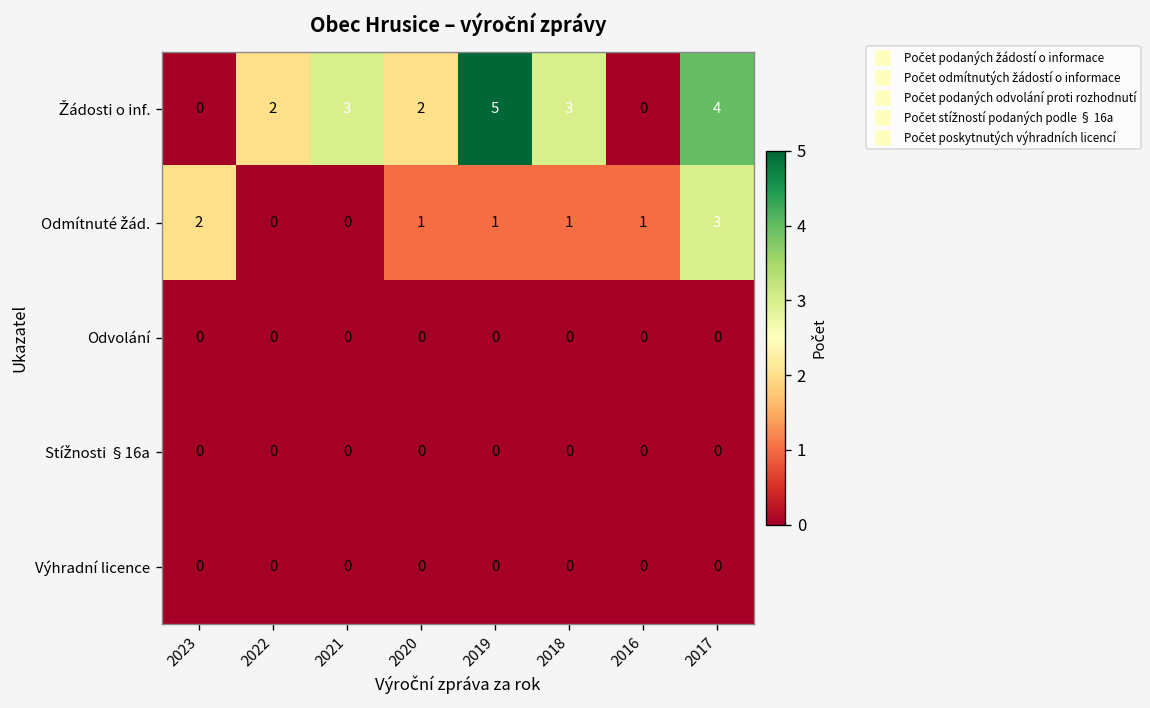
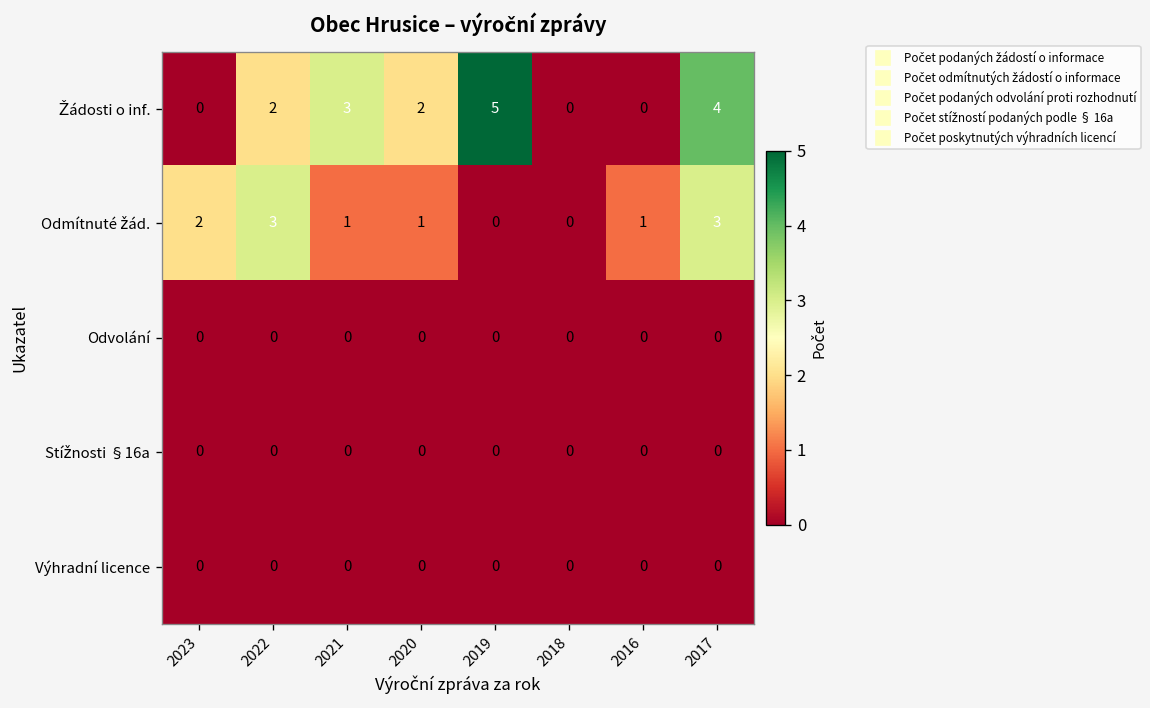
  {
    "Žádosti o inf.": {
      "2023": 0,
      "2022": 2,
      "2021": 3,
      "2020": 2,
      "2019": 5,
-     "2018": 3,
+     "2018": 0,
      "2016": 0,
      "2017": 4
    },
    "Odmítnuté žád.": {
      "2023": 2,
-     "2022": 0,
-     "2021": 0,
+     "2022": 3,
+     "2021": 1,
      "2020": 1,
-     "2019": 1,
-     "2018": 1,
+     "2019": 0,
+     "2018": 0,
      "2016": 1,
      "2017": 3
    },
    "Odvolání": {
      "2023": 0,
      "2022": 0,
      "2021": 0,
      "2020": 0,
      "2019": 0,
      "2018": 0,
      "2016": 0,
      "2017": 0
    },
    "Stížnosti §16a": {
      "2023": 0,
      "2022": 0,
      "2021": 0,
      "2020": 0,
      "2019": 0,
      "2018": 0,
      "2016": 0,
      "2017": 0
    },
    "Výhradní licence": {
      "2023": 0,
      "2022": 0,
      "2021": 0,
      "2020": 0,
      "2019": 0,
      "2018": 0,
      "2016": 0,
      "2017": 0
    }
  }
